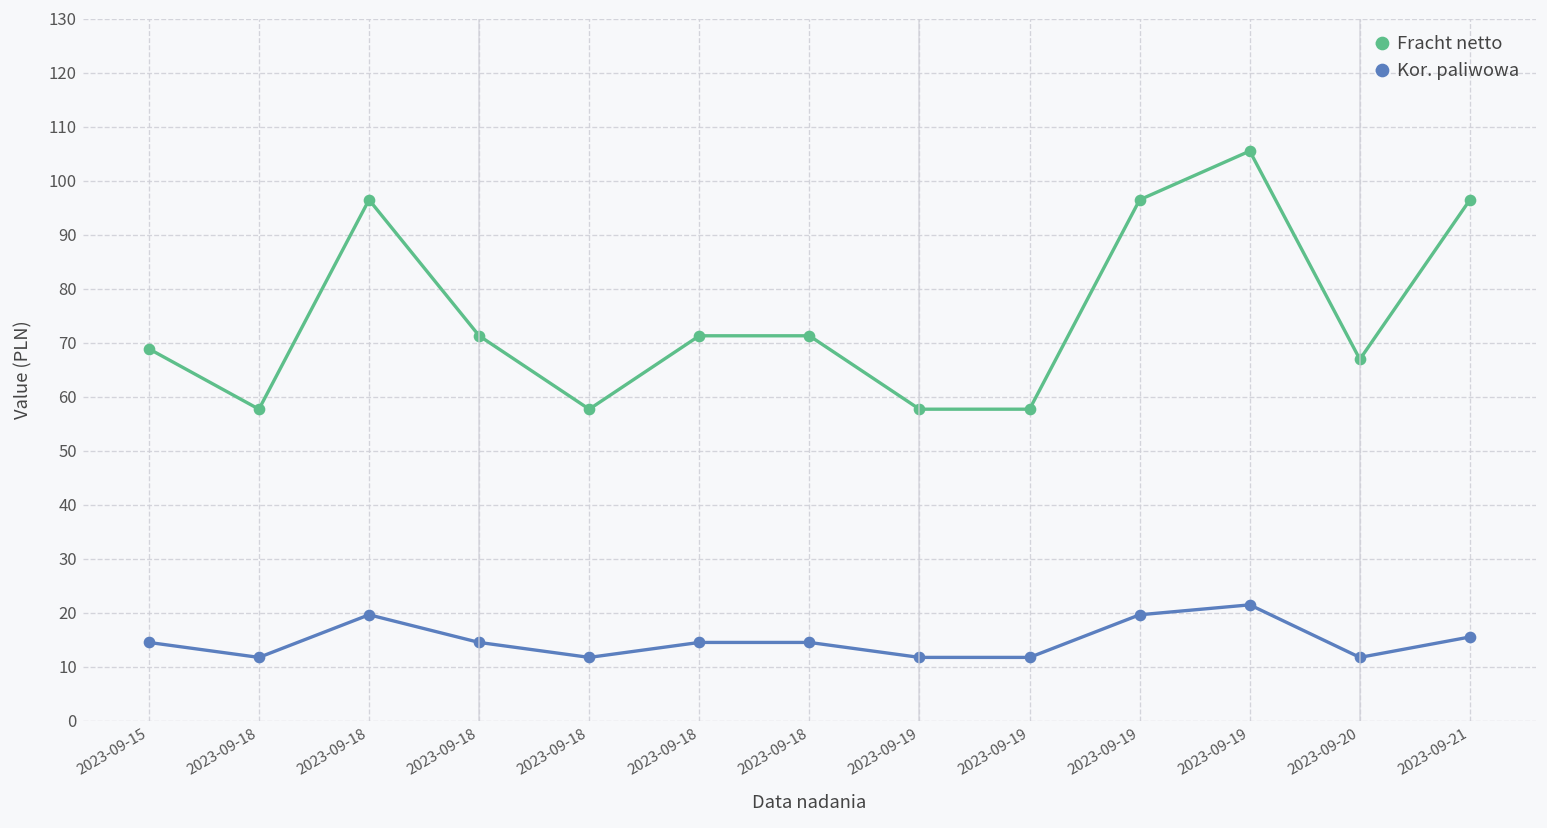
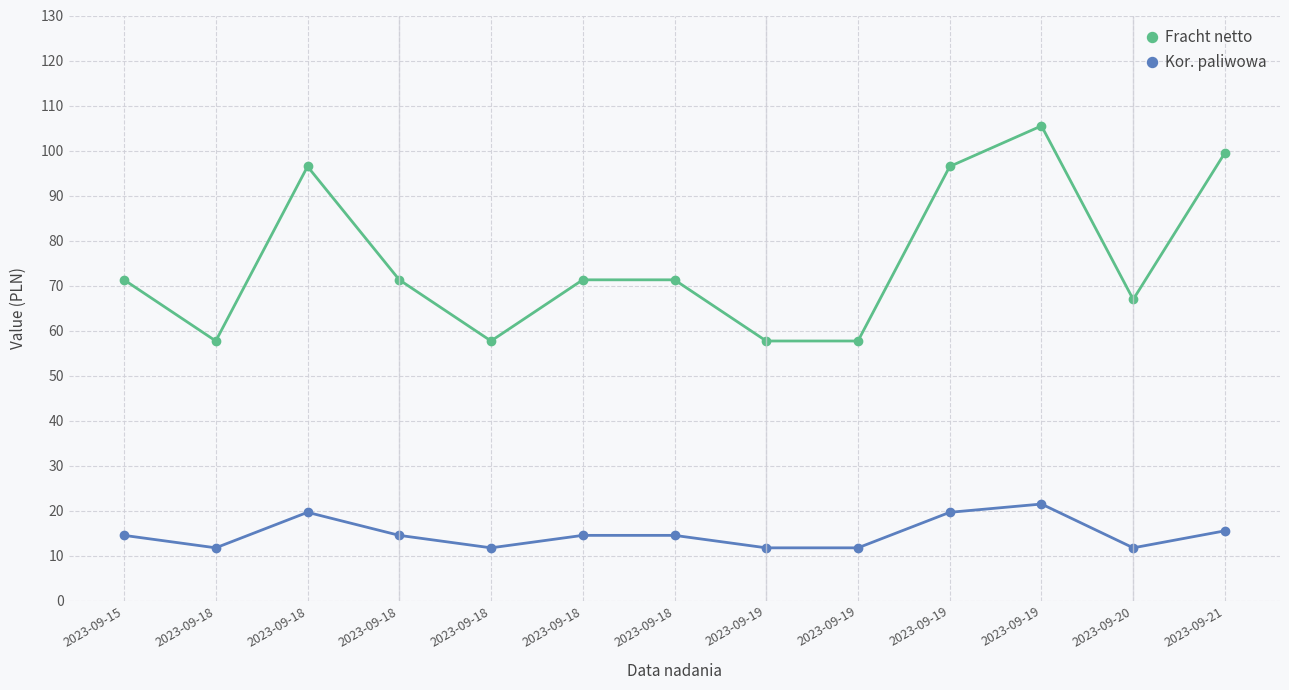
  {
    "Fracht netto": {
-     "2023-09-15": 69,
+     "2023-09-15": 71,
      "2023-09-20": 67,
-     "2023-09-21": 96
+     "2023-09-21": 100
    },
    "Kor. paliwowa": {
      "2023-09-15": 15,
      "2023-09-20": 12,
      "2023-09-21": 16
    }
  }
